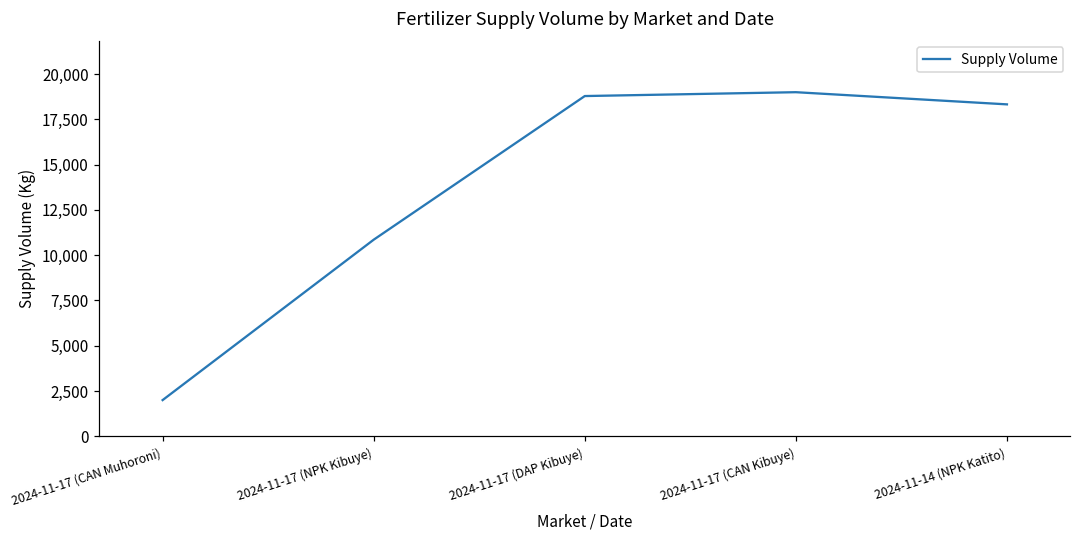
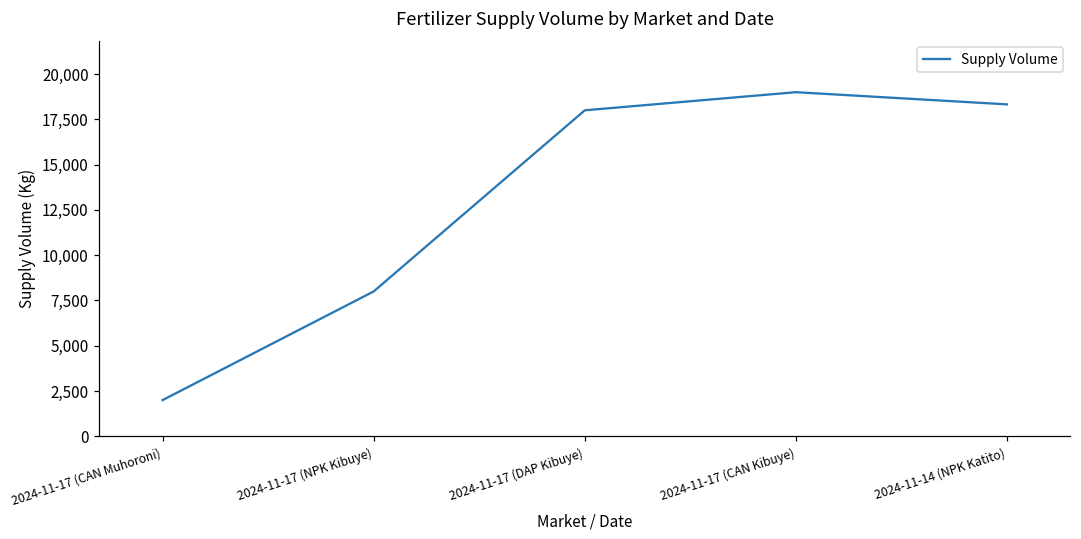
  {
    "2024-11-17 (CAN Muhoroni)": "2,000",
-   "2024-11-17 (NPK Kibuye)": "10,900",
-   "2024-11-17 (DAP Kibuye)": "18,800",
+   "2024-11-17 (NPK Kibuye)": "8,000",
+   "2024-11-17 (DAP Kibuye)": "18,000",
    "2024-11-17 (CAN Kibuye)": "19,000",
    "2024-11-14 (NPK Katito)": "18,300"
  }
